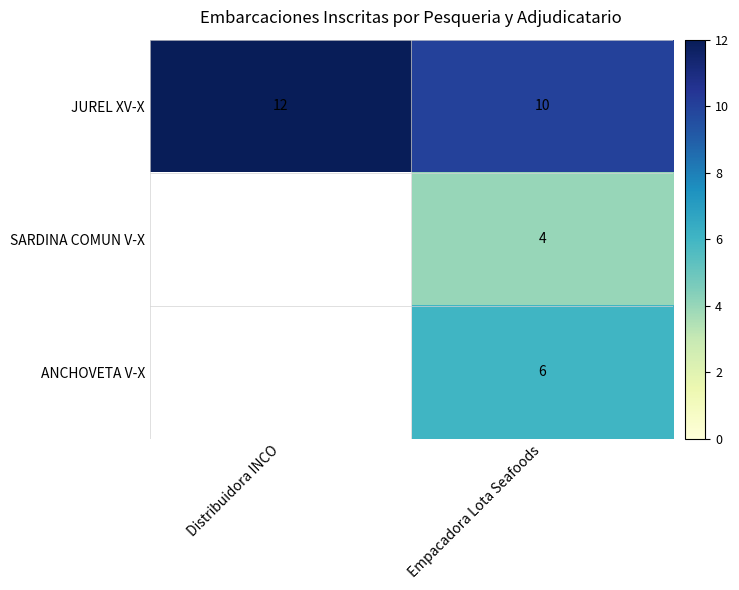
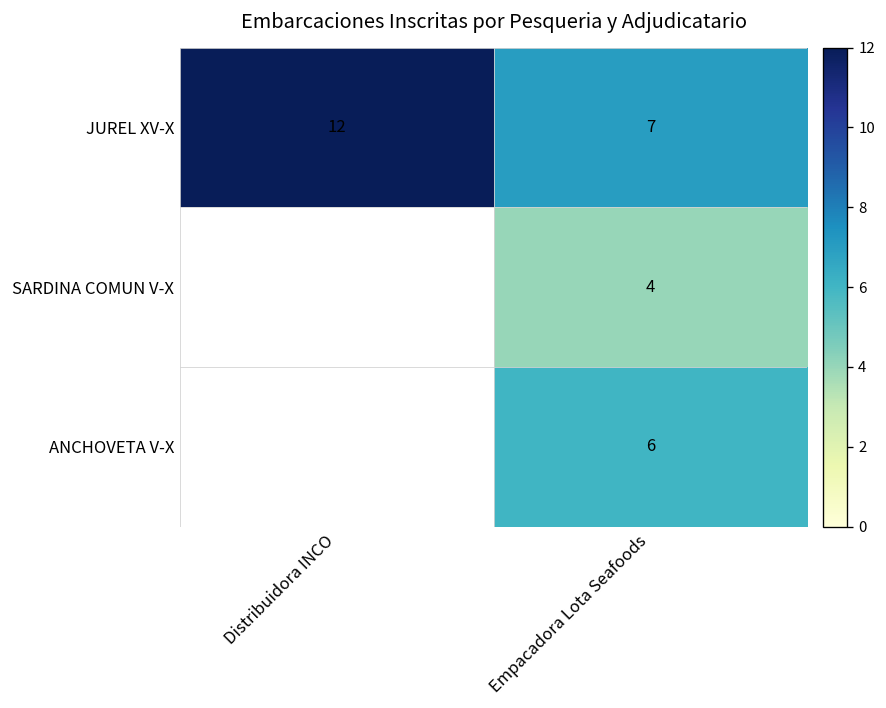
  {
    "JUREL XV-X": {
      "Distribuidora INCO": 12,
-     "Empacadora Lota Seafoods": 10
+     "Empacadora Lota Seafoods": 7
    },
    "SARDINA COMUN V-X": {
      "Empacadora Lota Seafoods": 4
    },
    "ANCHOVETA V-X": {
      "Empacadora Lota Seafoods": 6
    }
  }
